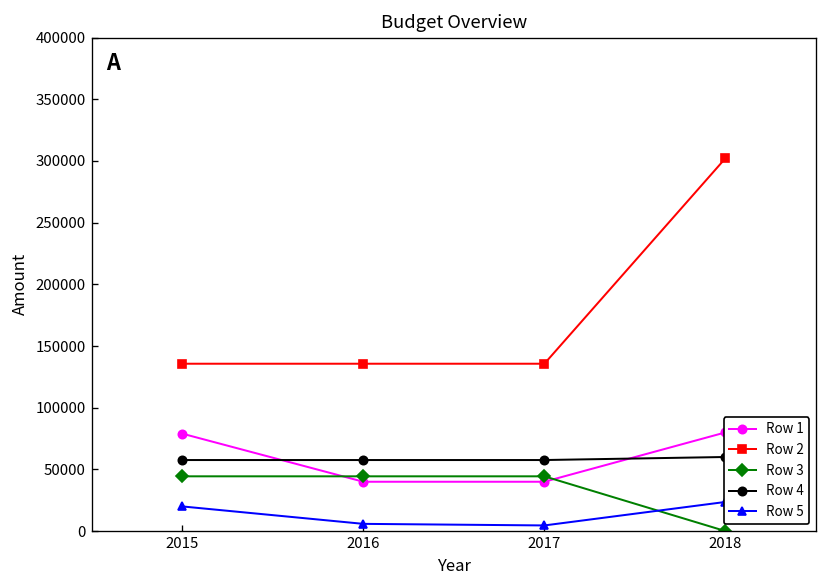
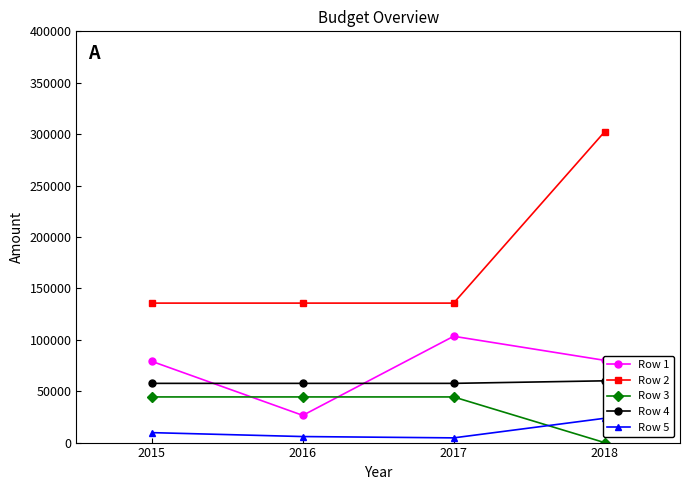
  {
    "Row 1": {
      "2015": 79000,
-     "2016": 40000,
-     "2017": 40000
+     "2016": 26000,
+     "2017": 103000
    },
    "Row 2": {
      "2015": 136000,
      "2016": 136000,
      "2017": 136000,
      "2018": 302000
    },
    "Row 3": {
      "2015": 44000,
      "2016": 44000,
      "2017": 44000,
      "2018": 0
    },
    "Row 4": {
      "2015": 58000,
      "2016": 58000,
      "2017": 58000
    },
    "Row 5": {
-     "2015": 20000,
+     "2015": 10000,
      "2016": 6000,
      "2017": 5000
    }
  }
